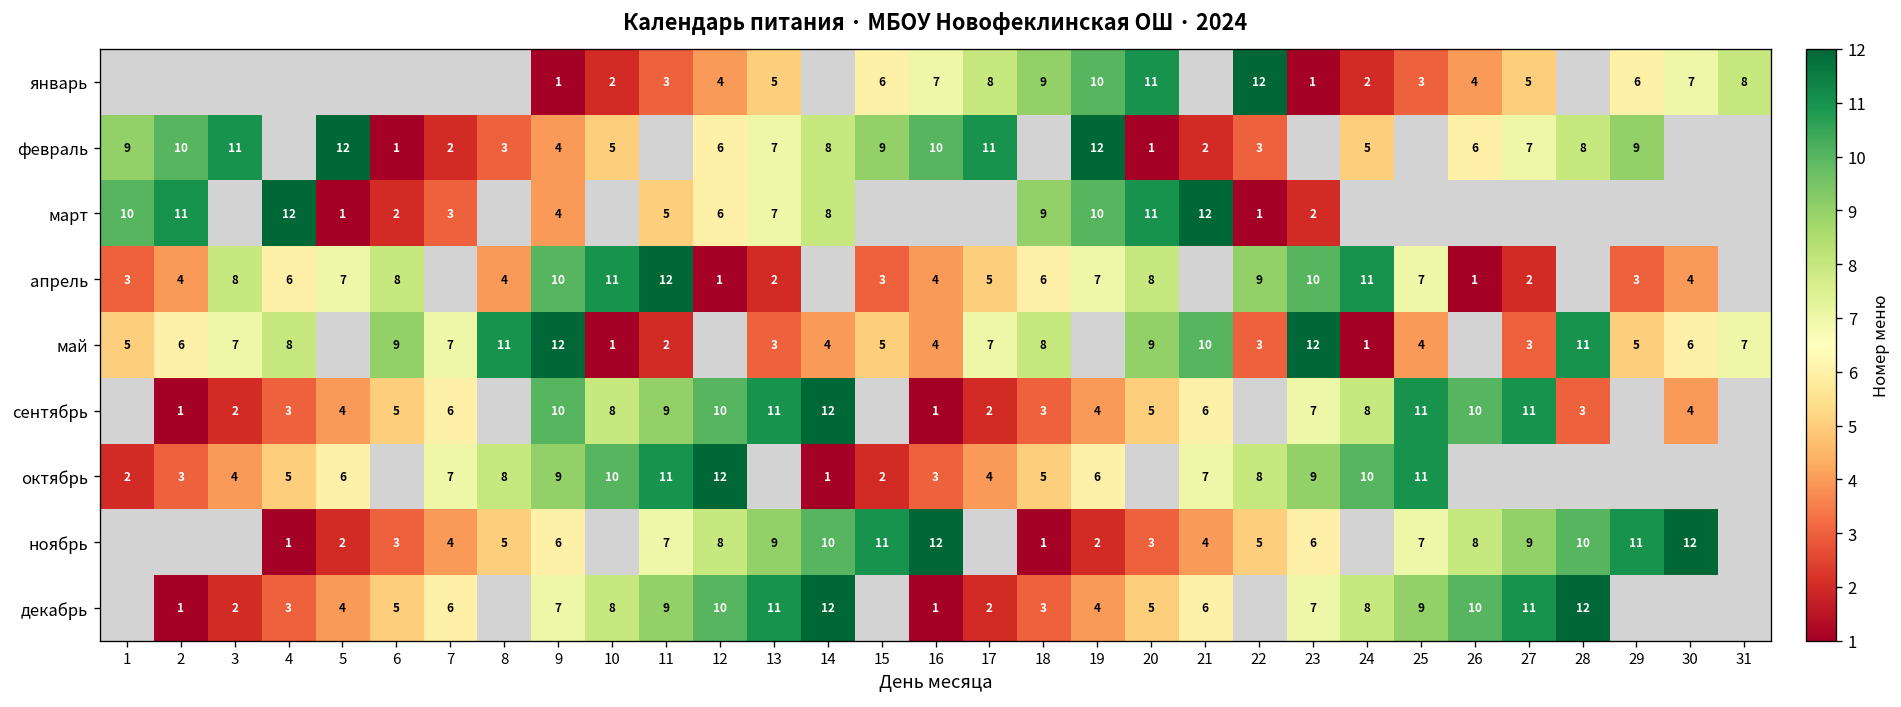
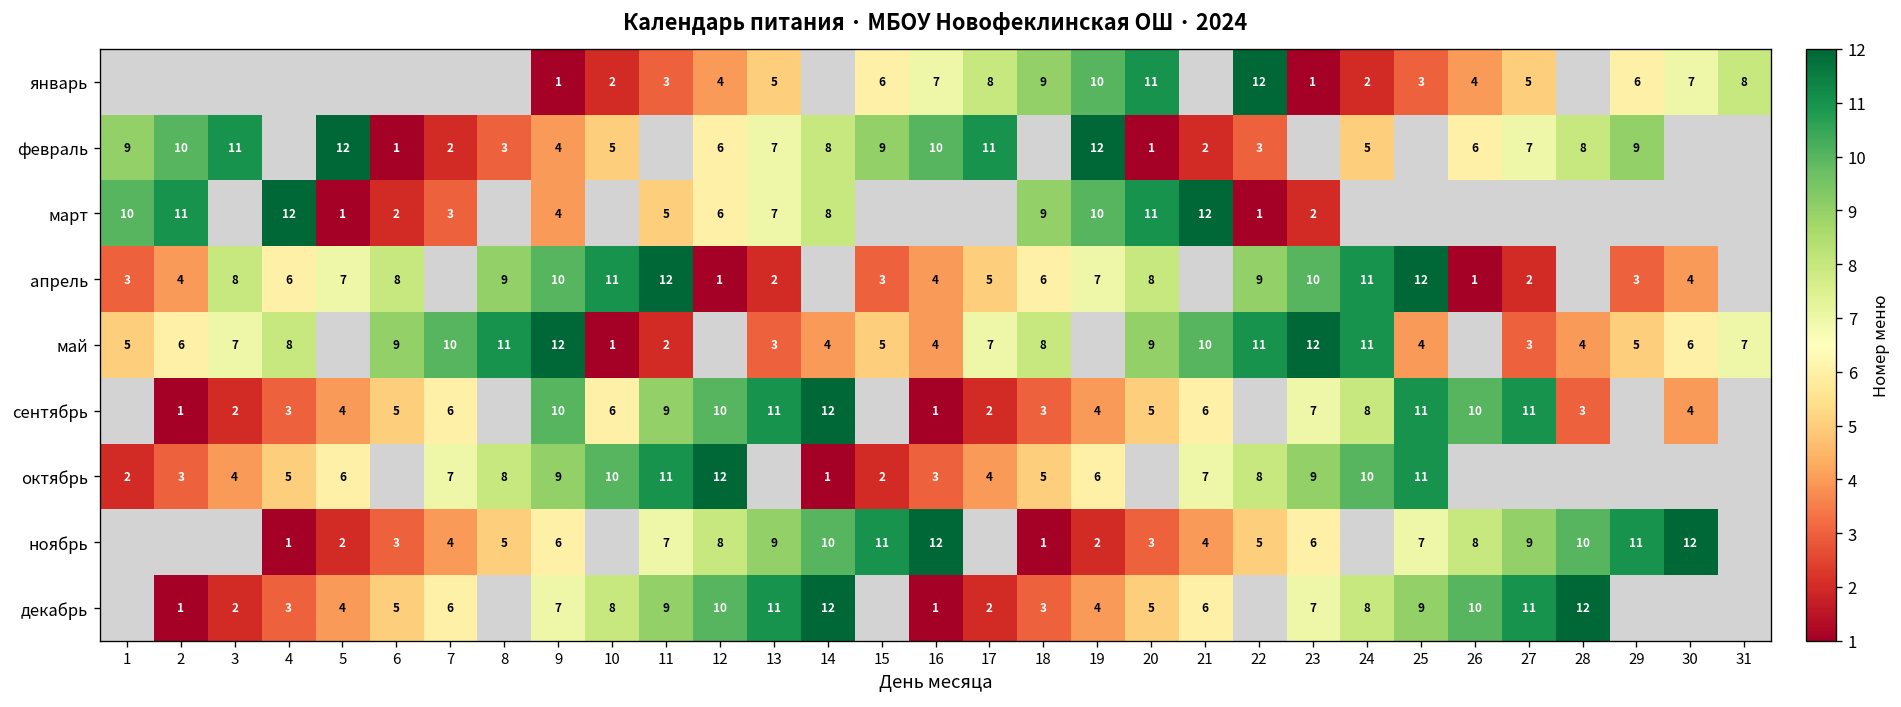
  {
    "апрель": {
      "1": 3,
      "2": 4,
      "3": 8,
      "4": 6,
      "5": 7,
      "6": 8,
-     "8": 4,
+     "8": 9,
      "9": 10,
      "10": 11,
      "11": 12,
      "12": 1,
      "13": 2,
      "15": 3,
      "16": 4,
      "17": 5,
      "18": 6,
      "19": 7,
      "20": 8,
      "22": 9,
      "23": 10,
      "24": 11,
-     "25": 7,
+     "25": 12,
      "26": 1,
      "27": 2,
      "29": 3,
      "30": 4
    },
    "май": {
      "1": 5,
      "2": 6,
      "3": 7,
      "4": 8,
      "6": 9,
-     "7": 7,
+     "7": 10,
      "8": 11,
      "9": 12,
      "10": 1,
      "11": 2,
      "13": 3,
      "14": 4,
      "15": 5,
      "16": 4,
      "17": 7,
      "18": 8,
      "20": 9,
      "21": 10,
-     "22": 3,
+     "22": 11,
      "23": 12,
-     "24": 1,
+     "24": 11,
      "25": 4,
      "27": 3,
-     "28": 11,
+     "28": 4,
      "29": 5,
      "30": 6,
      "31": 7
    },
    "сентябрь": {
      "2": 1,
      "3": 2,
      "4": 3,
      "5": 4,
      "6": 5,
      "7": 6,
      "9": 10,
-     "10": 8,
+     "10": 6,
      "11": 9,
      "12": 10,
      "13": 11,
      "14": 12,
      "16": 1,
      "17": 2,
      "18": 3,
      "19": 4,
      "20": 5,
      "21": 6,
      "23": 7,
      "24": 8,
      "25": 11,
      "26": 10,
      "27": 11,
      "28": 3,
      "30": 4
    }
  }
